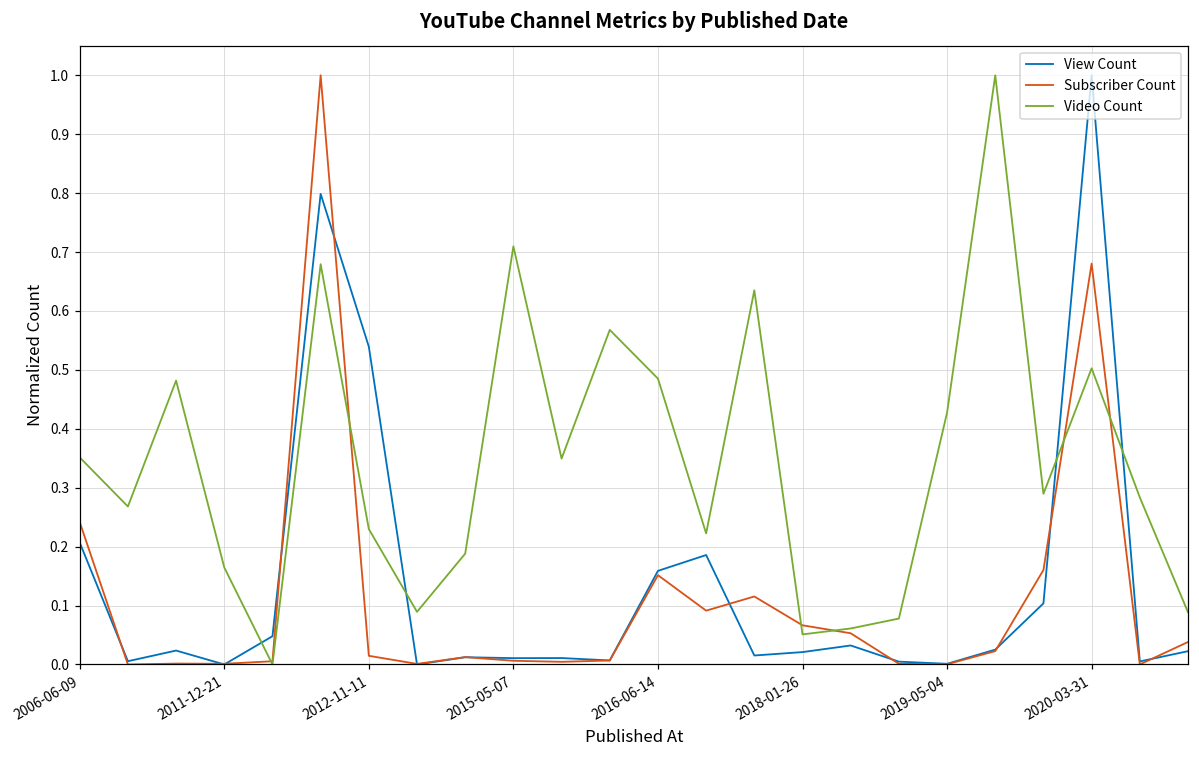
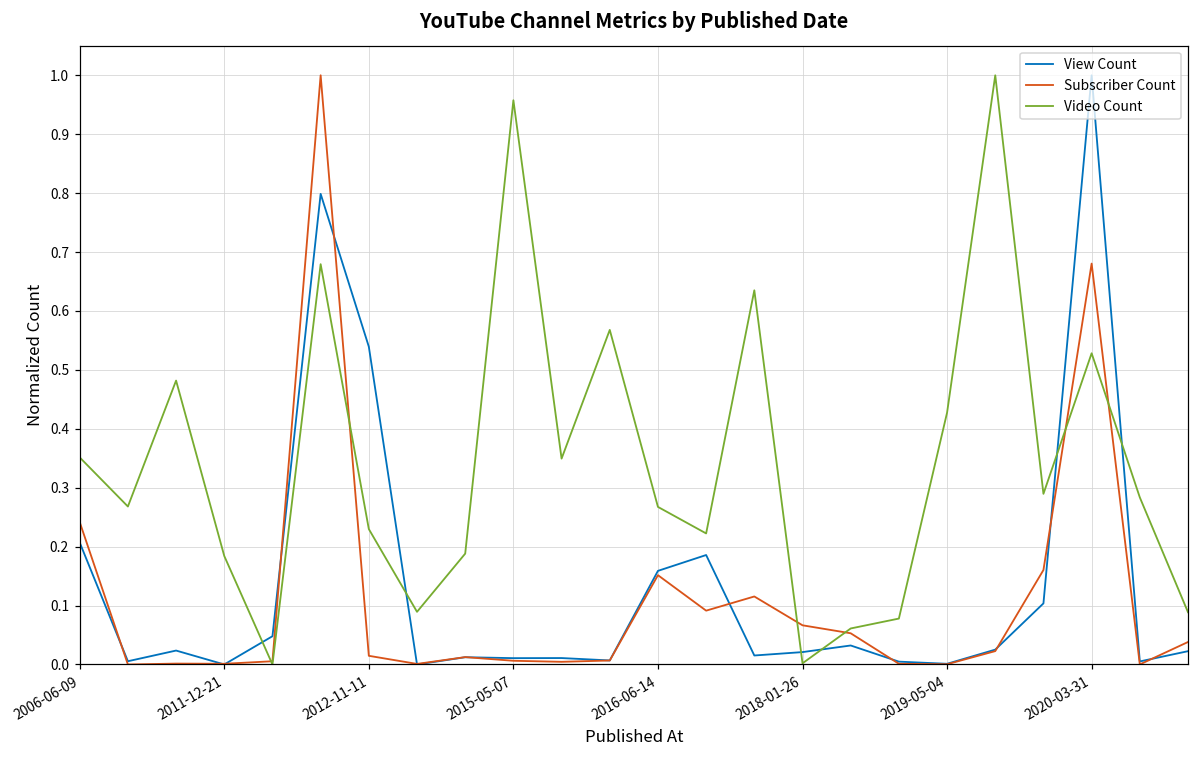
  {
    "View Count": {
      "2006-06-09": 0.21,
      "2012-11-11": 0.54,
      "2016-06-14": 0.16,
      "2018-01-26": 0.02
    },
    "Subscriber Count": {
      "2006-06-09": 0.24,
      "2012-11-11": 0.01,
      "2016-06-14": 0.15,
      "2018-01-26": 0.07,
      "2020-03-31": 0.68
    },
    "Video Count": {
      "2006-06-09": 0.35,
-     "2011-12-21": 0.16,
+     "2011-12-21": 0.18,
      "2012-11-11": 0.23,
-     "2015-05-07": 0.71,
-     "2016-06-14": 0.49,
-     "2018-01-26": 0.05,
+     "2015-05-07": 0.96,
+     "2016-06-14": 0.27,
+     "2018-01-26": 0.00,
      "2019-05-04": 0.43,
-     "2020-03-31": 0.50
+     "2020-03-31": 0.53
    }
  }
